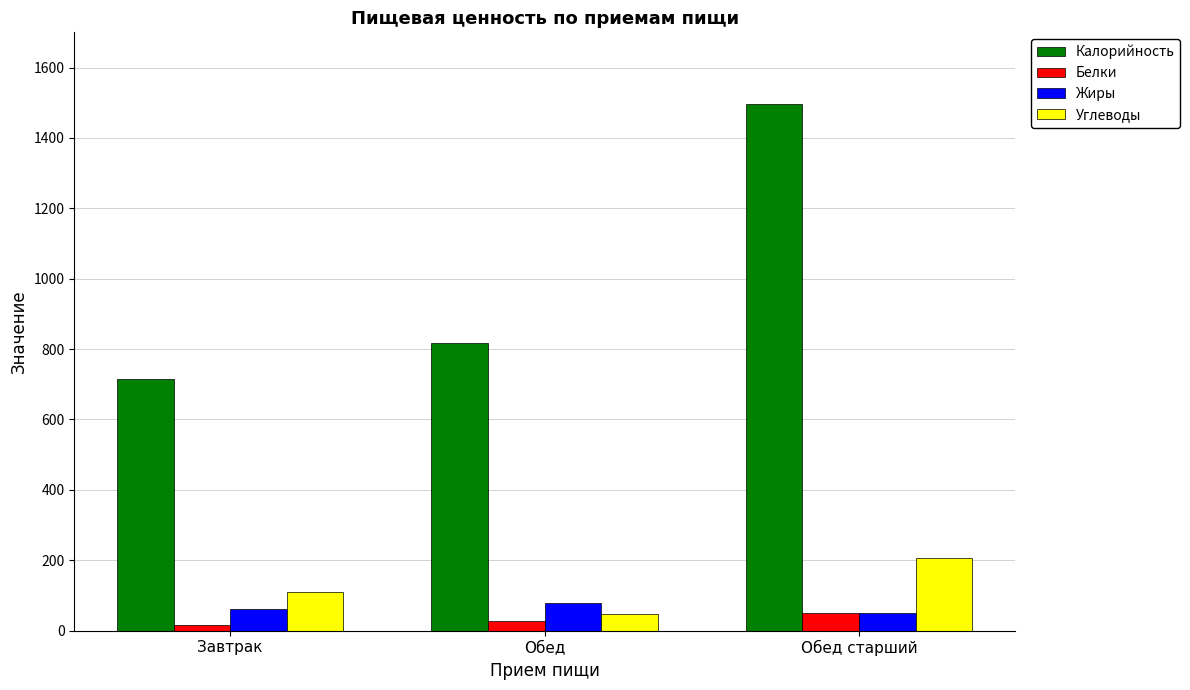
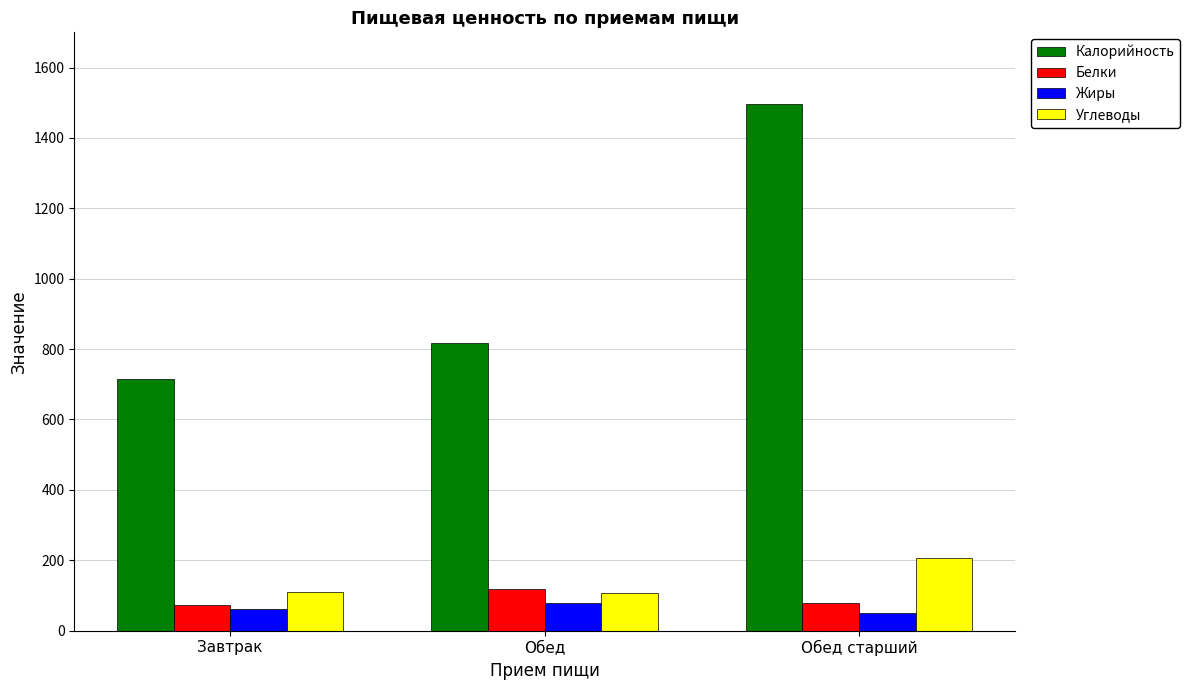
  {
    "Калорийность": {
      "Завтрак": 720,
      "Обед": 820,
      "Обед старший": 1500
    },
    "Белки": {
-     "Завтрак": 20,
-     "Обед": 30,
-     "Обед старший": 50
+     "Завтрак": 70,
+     "Обед": 120,
+     "Обед старший": 80
    },
    "Жиры": {
      "Завтрак": 60,
      "Обед": 80,
      "Обед старший": 50
    },
    "Углеводы": {
      "Завтрак": 110,
-     "Обед": 50,
+     "Обед": 110,
      "Обед старший": 210
    }
  }
